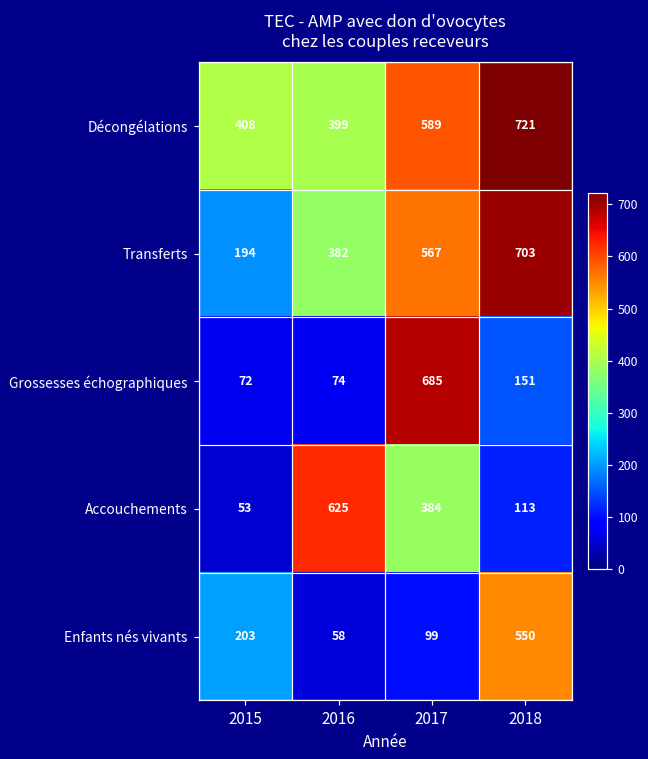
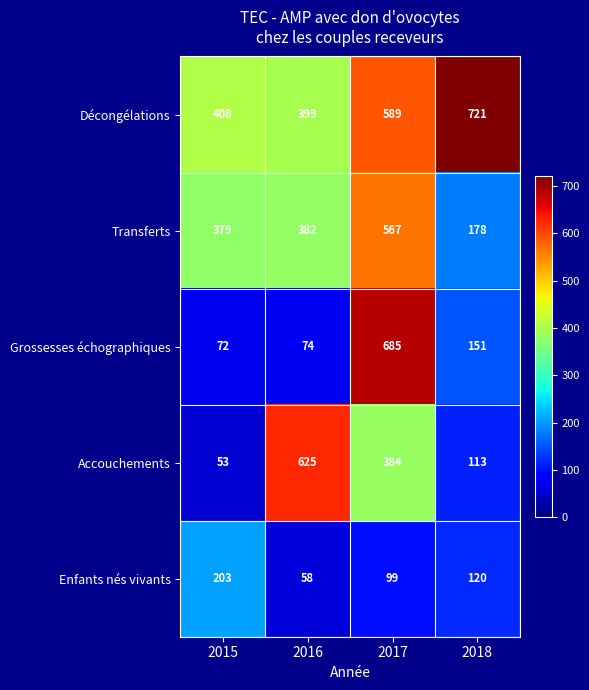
  {
    "Décongélations": {
      "2015": 408,
      "2016": 399,
      "2017": 589,
      "2018": 721
    },
    "Transferts": {
-     "2015": 194,
+     "2015": 379,
      "2016": 382,
      "2017": 567,
-     "2018": 703
+     "2018": 178
    },
    "Grossesses échographiques": {
      "2015": 72,
      "2016": 74,
      "2017": 685,
      "2018": 151
    },
    "Accouchements": {
      "2015": 53,
      "2016": 625,
      "2017": 384,
      "2018": 113
    },
    "Enfants nés vivants": {
      "2015": 203,
      "2016": 58,
      "2017": 99,
-     "2018": 550
+     "2018": 120
    }
  }
